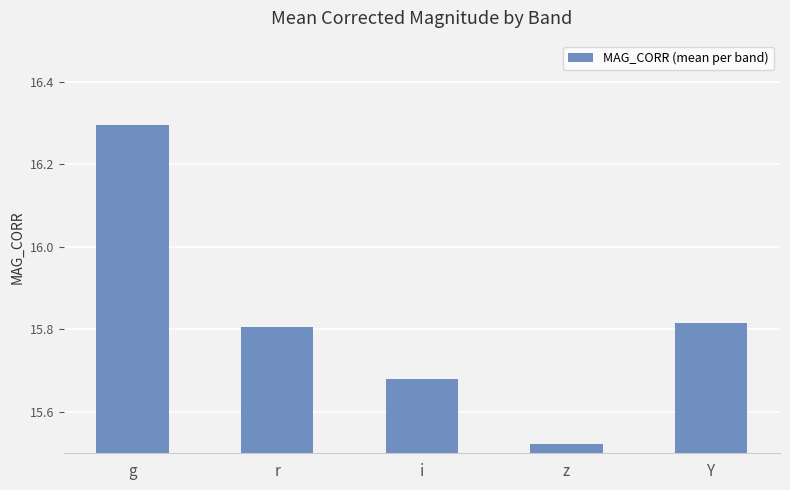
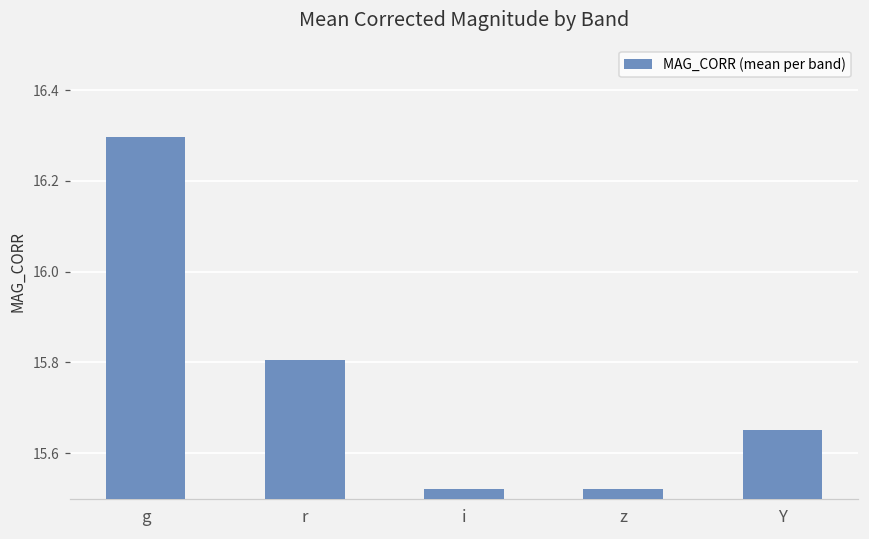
  {
    "g": 16.30,
    "r": 15.81,
-   "i": 15.68,
+   "i": 15.52,
    "z": 15.52,
-   "Y": 15.82
+   "Y": 15.65
  }
